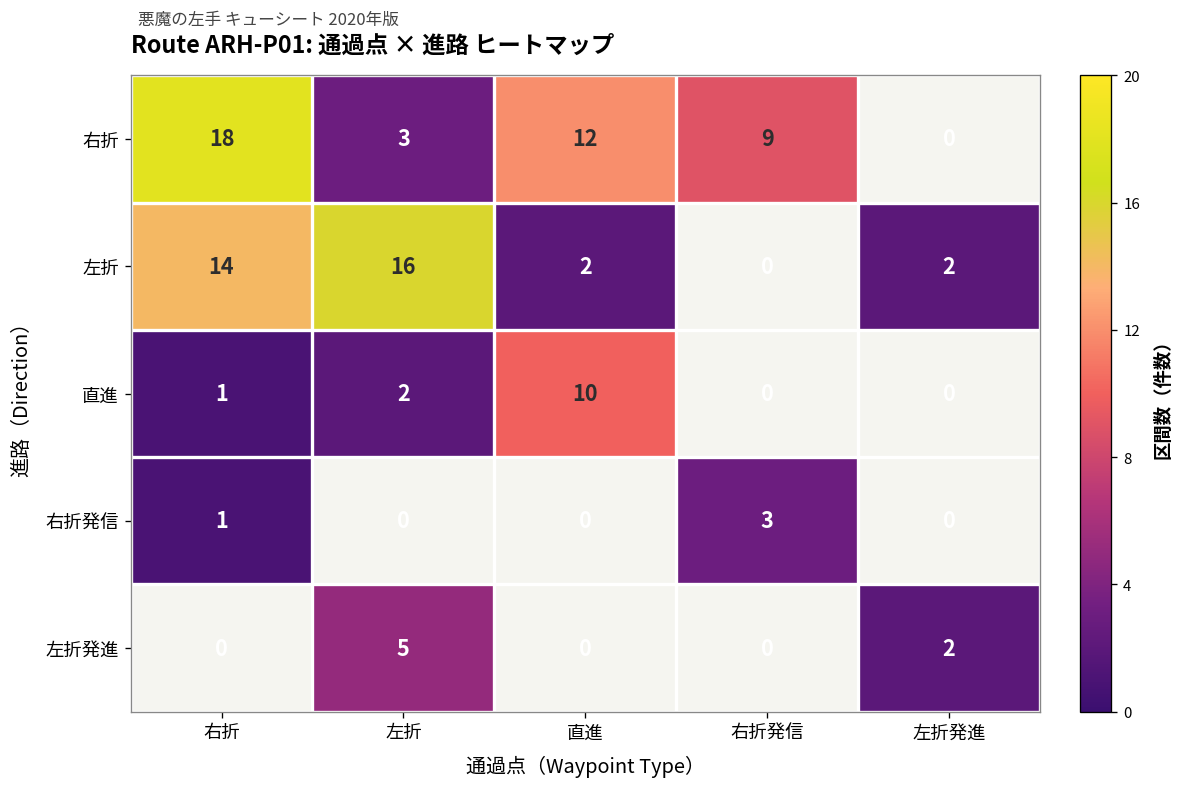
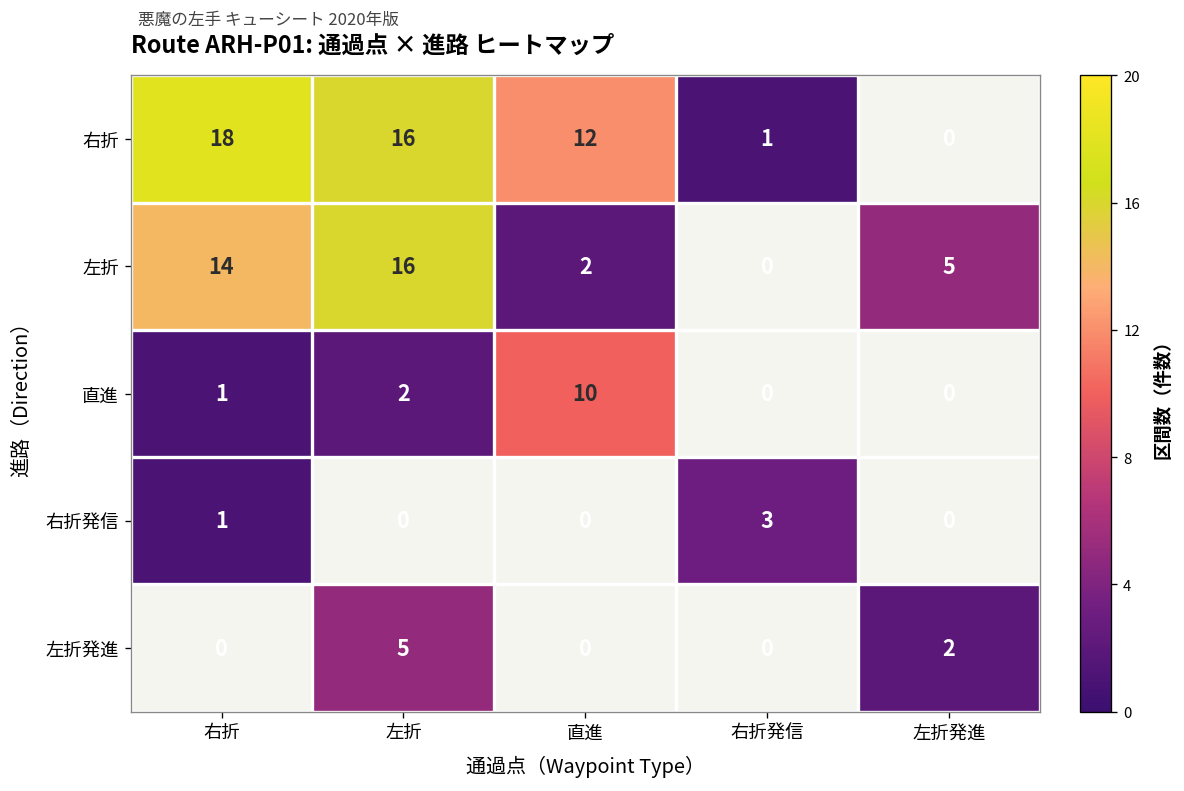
  {
    "右折": {
      "右折": 18,
-     "左折": 3,
+     "左折": 16,
      "直進": 12,
-     "右折発信": 9
+     "右折発信": 1
    },
    "左折": {
      "右折": 14,
      "左折": 16,
      "直進": 2,
-     "左折発進": 2
+     "左折発進": 5
    },
    "直進": {
      "右折": 1,
      "左折": 2,
      "直進": 10
    },
    "右折発信": {
      "右折": 1,
      "右折発信": 3
    },
    "左折発進": {
      "左折": 5,
      "左折発進": 2
    }
  }
